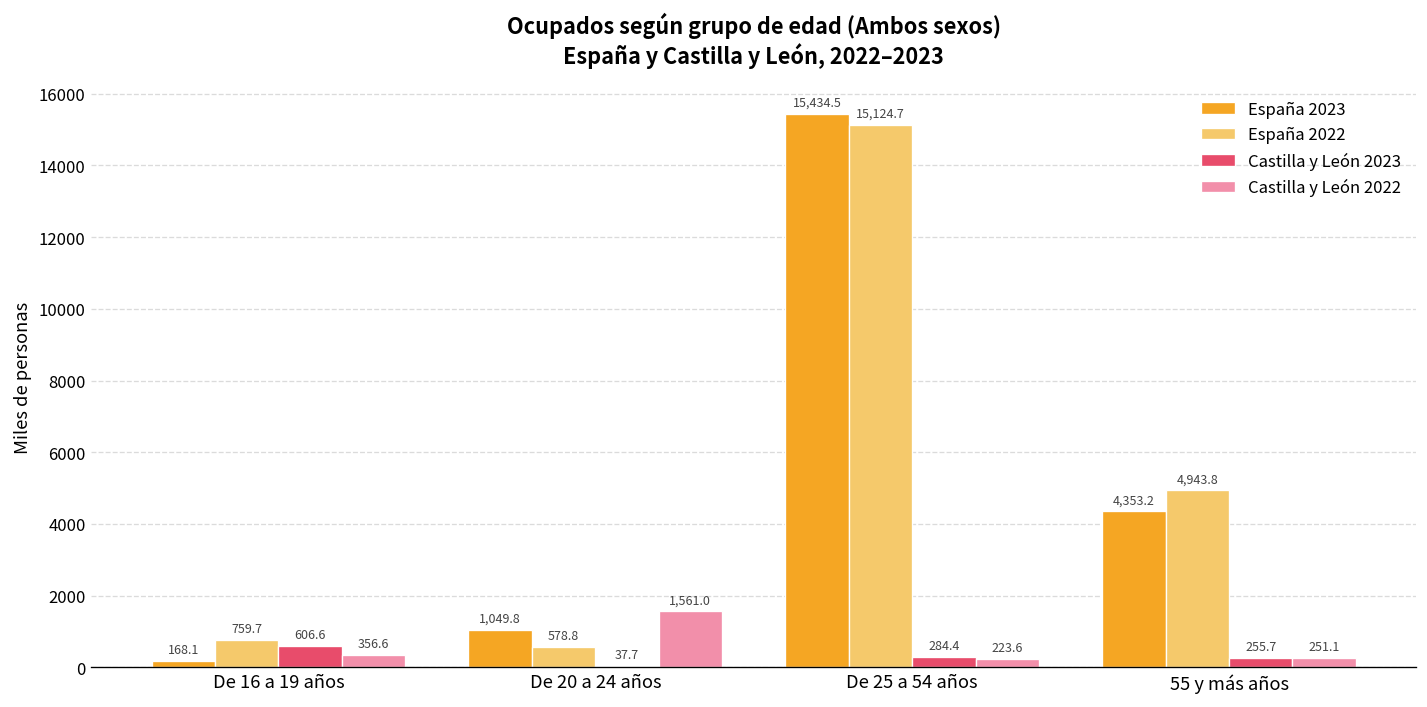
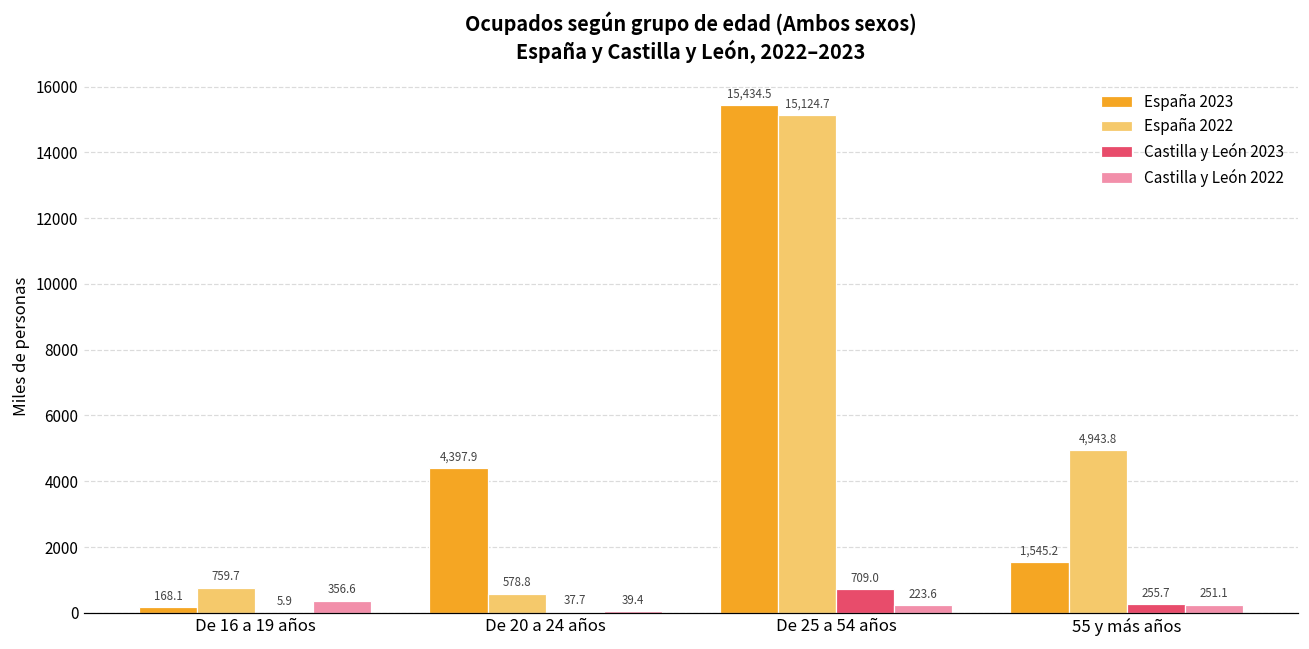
  {
    "España 2023": {
      "De 16 a 19 años": "168.1",
-     "De 20 a 24 años": "1,049.8",
+     "De 20 a 24 años": "4,397.9",
      "De 25 a 54 años": "15,434.5",
-     "55 y más años": "4,353.2"
+     "55 y más años": "1,545.2"
    },
    "España 2022": {
      "De 16 a 19 años": "759.7",
      "De 20 a 24 años": "578.8",
      "De 25 a 54 años": "15,124.7",
      "55 y más años": "4,943.8"
    },
    "Castilla y León 2023": {
-     "De 16 a 19 años": "606.6",
+     "De 16 a 19 años": "5.9",
      "De 20 a 24 años": "37.7",
-     "De 25 a 54 años": "284.4",
+     "De 25 a 54 años": "709.0",
      "55 y más años": "255.7"
    },
    "Castilla y León 2022": {
      "De 16 a 19 años": "356.6",
-     "De 20 a 24 años": "1,561.0",
+     "De 20 a 24 años": "39.4",
      "De 25 a 54 años": "223.6",
      "55 y más años": "251.1"
    }
  }
